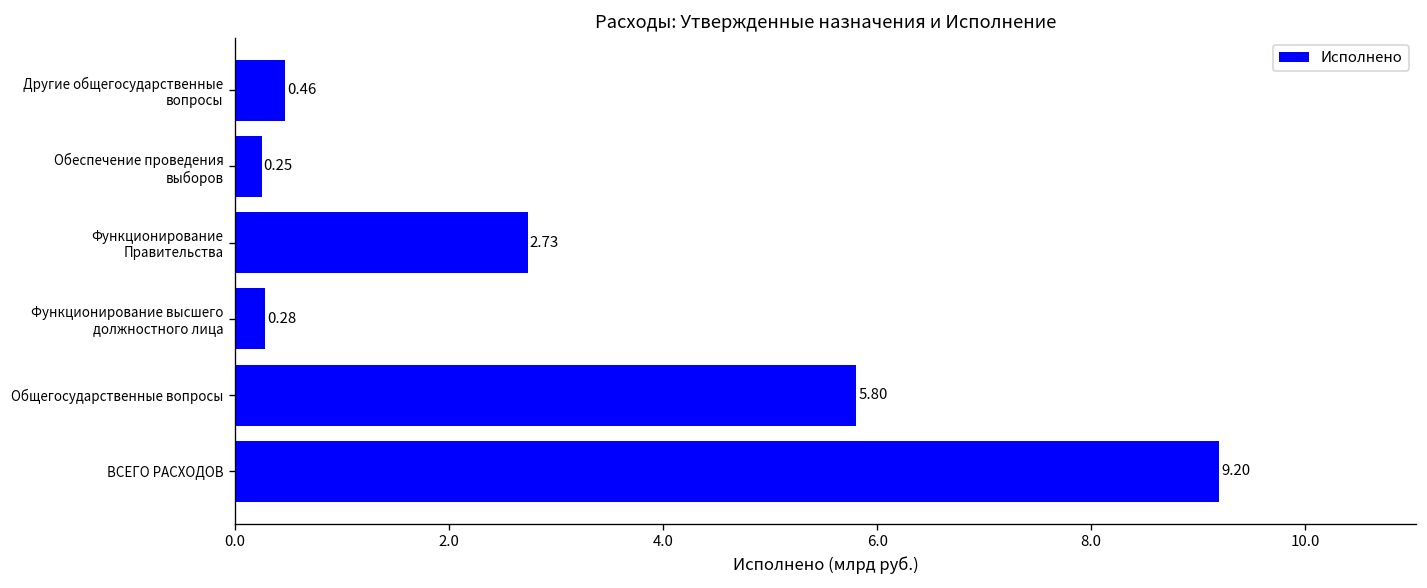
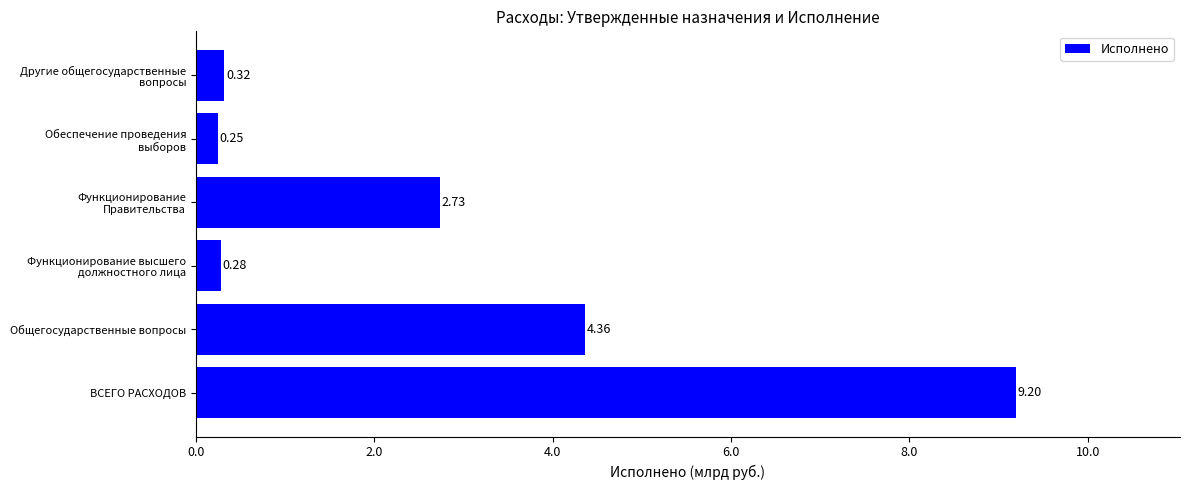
  {
-   "Другие общегосударственные вопросы": 0.46,
+   "Другие общегосударственные вопросы": 0.32,
    "Обеспечение проведения выборов": 0.25,
    "Функционирование Правительства": 2.73,
    "Функционирование высшего должностного лица": 0.28,
-   "Общегосударственные вопросы": 5.80,
+   "Общегосударственные вопросы": 4.36,
    "ВСЕГО РАСХОДОВ": 9.20
  }
